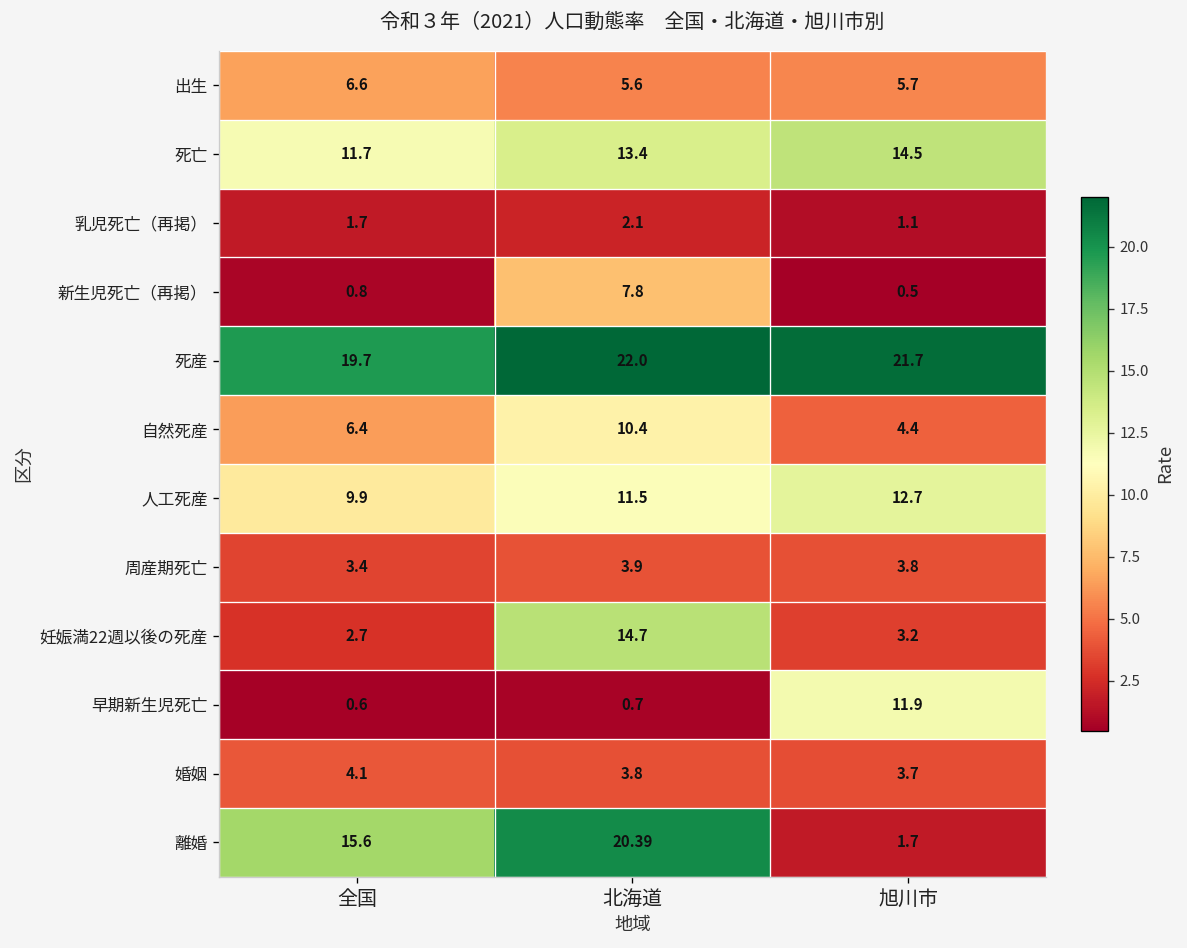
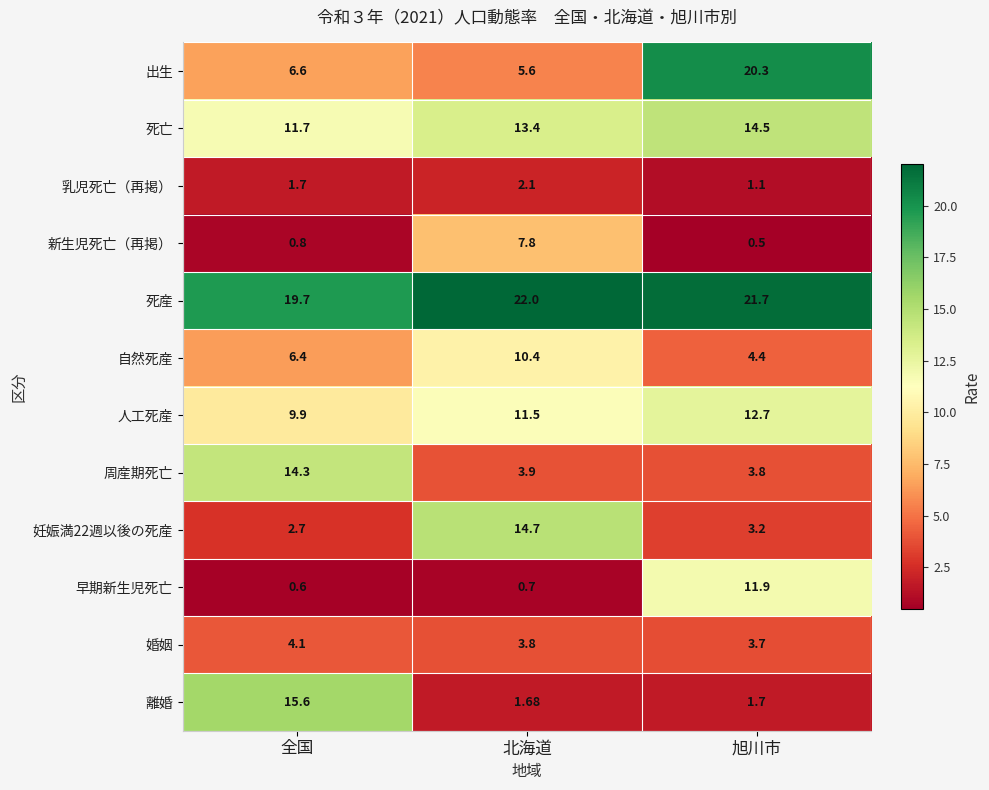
  {
    "出生": {
      "全国": 6.6,
      "北海道": 5.6,
-     "旭川市": 5.7
+     "旭川市": 20.3
    },
    "死亡": {
      "全国": 11.7,
      "北海道": 13.4,
      "旭川市": 14.5
    },
    "乳児死亡（再掲）": {
      "全国": 1.7,
      "北海道": 2.1,
      "旭川市": 1.1
    },
    "新生児死亡（再掲）": {
      "全国": 0.8,
      "北海道": 7.8,
      "旭川市": 0.5
    },
    "死産": {
      "全国": 19.7,
      "北海道": 22.0,
      "旭川市": 21.7
    },
    "自然死産": {
      "全国": 6.4,
      "北海道": 10.4,
      "旭川市": 4.4
    },
    "人工死産": {
      "全国": 9.9,
      "北海道": 11.5,
      "旭川市": 12.7
    },
    "周産期死亡": {
-     "全国": 3.4,
+     "全国": 14.3,
      "北海道": 3.9,
      "旭川市": 3.8
    },
    "妊娠満22週以後の死産": {
      "全国": 2.7,
      "北海道": 14.7,
      "旭川市": 3.2
    },
    "早期新生児死亡": {
      "全国": 0.6,
      "北海道": 0.7,
      "旭川市": 11.9
    },
    "婚姻": {
      "全国": 4.1,
      "北海道": 3.8,
      "旭川市": 3.7
    },
    "離婚": {
      "全国": 15.6,
-     "北海道": 20.39,
+     "北海道": 1.68,
      "旭川市": 1.7
    }
  }
